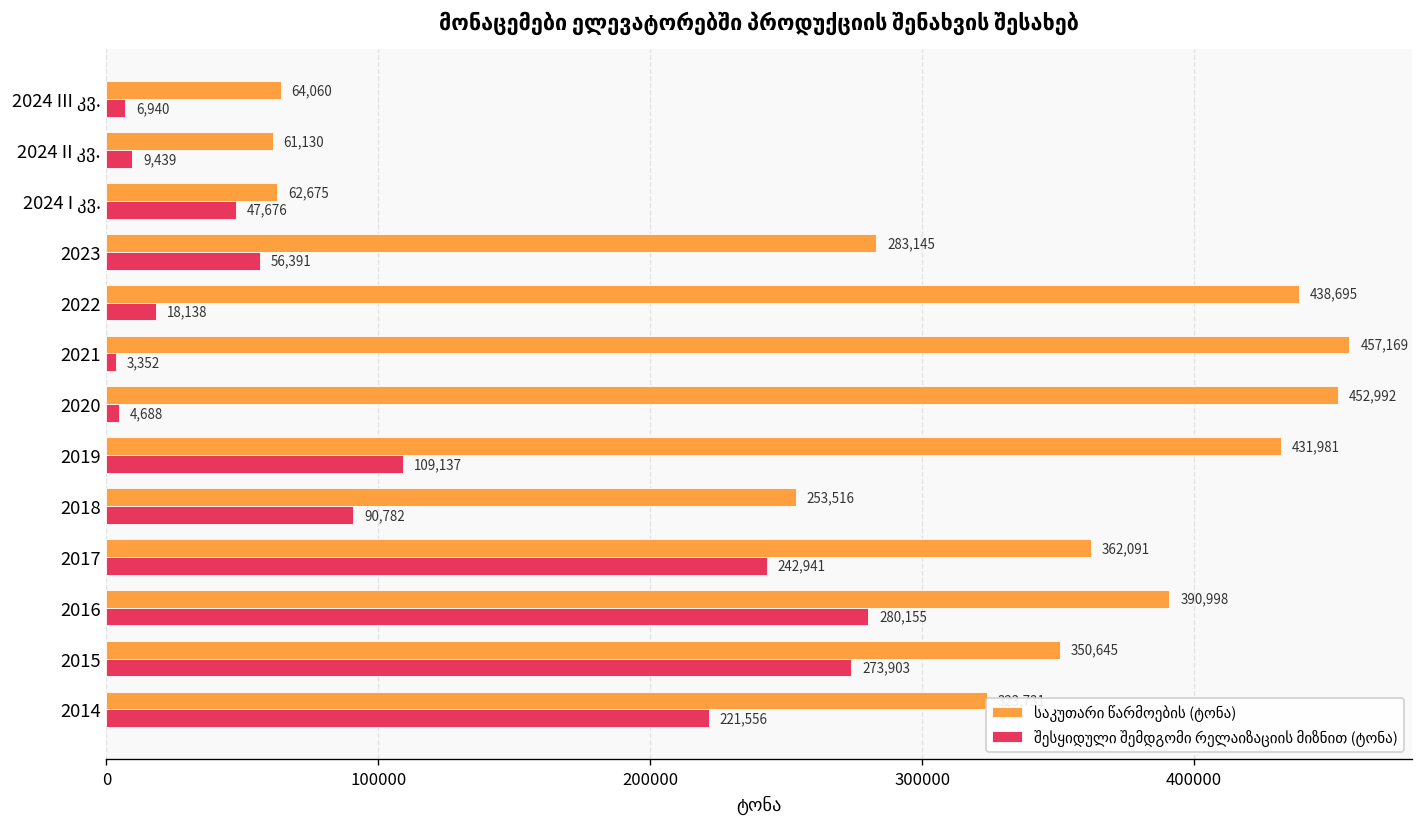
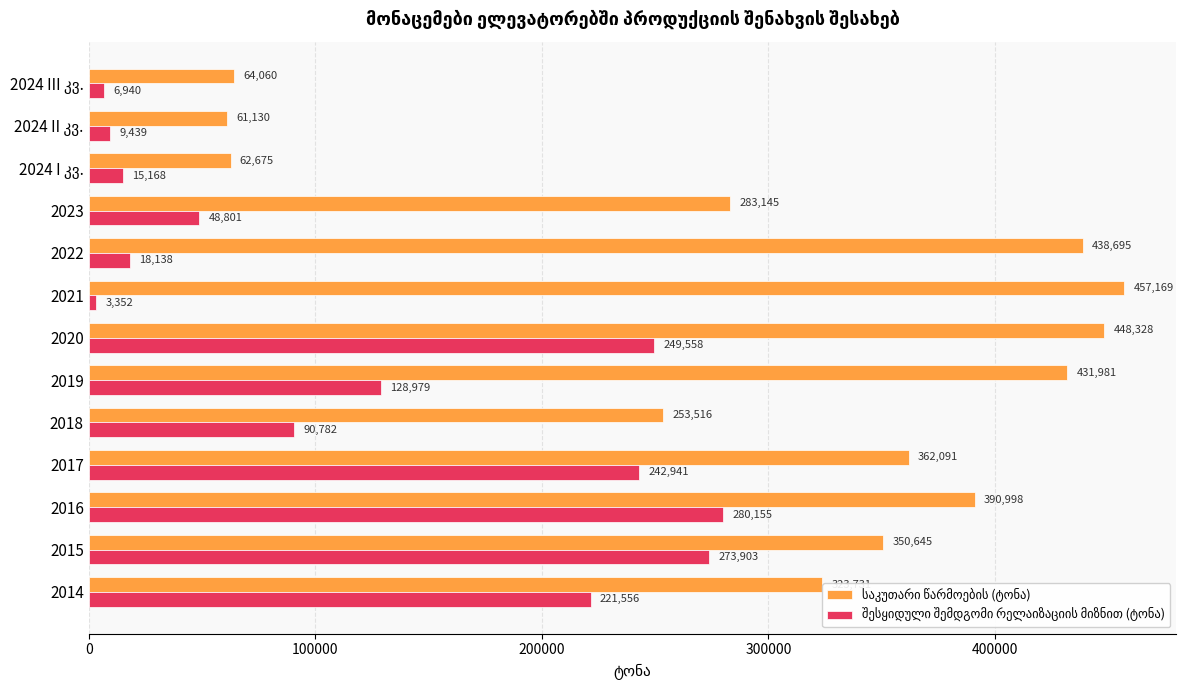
  {
    "საკუთარი წარმოების (ტონა)": {
      "2024 III კვ.": "64,060",
      "2024 II კვ.": "61,130",
      "2024 I კვ.": "62,675",
      "2023": "283,145",
      "2022": "438,695",
      "2021": "457,169",
-     "2020": "452,992",
+     "2020": "448,328",
      "2019": "431,981",
      "2018": "253,516",
      "2017": "362,091",
      "2016": "390,998",
      "2015": "350,645"
    },
    "შესყიდული შემდგომი რელაიზაციის მიზნით (ტონა)": {
      "2024 III კვ.": "6,940",
      "2024 II კვ.": "9,439",
-     "2024 I კვ.": "47,676",
-     "2023": "56,391",
+     "2024 I კვ.": "15,168",
+     "2023": "48,801",
      "2022": "18,138",
      "2021": "3,352",
-     "2020": "4,688",
-     "2019": "109,137",
+     "2020": "249,558",
+     "2019": "128,979",
      "2018": "90,782",
      "2017": "242,941",
      "2016": "280,155",
      "2015": "273,903",
      "2014": "221,556"
    }
  }
